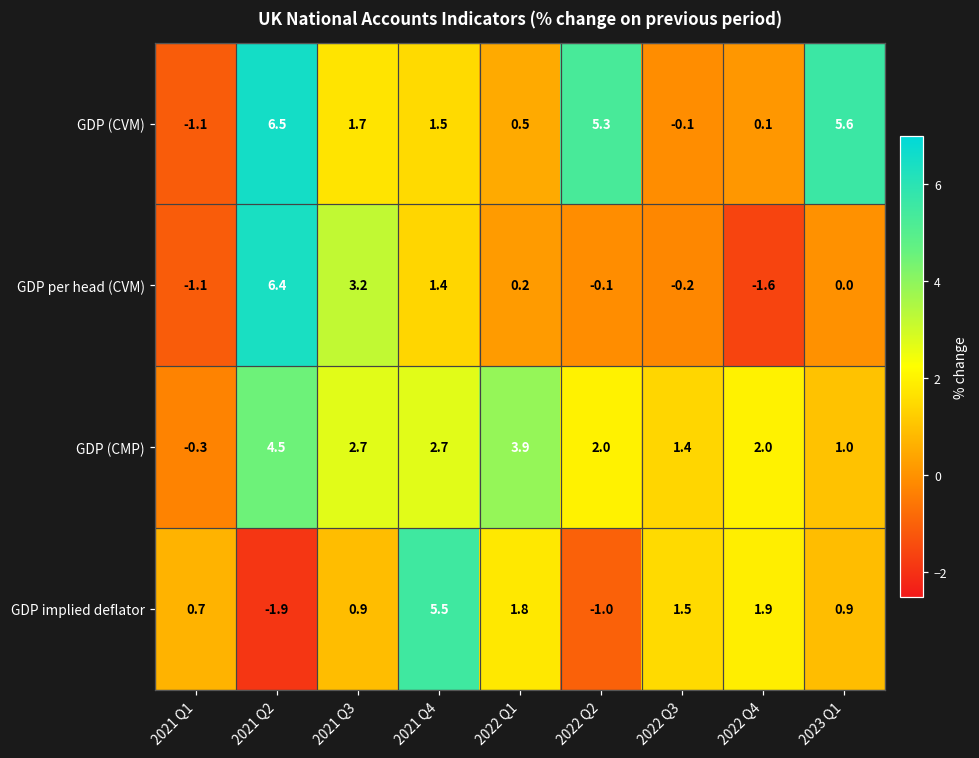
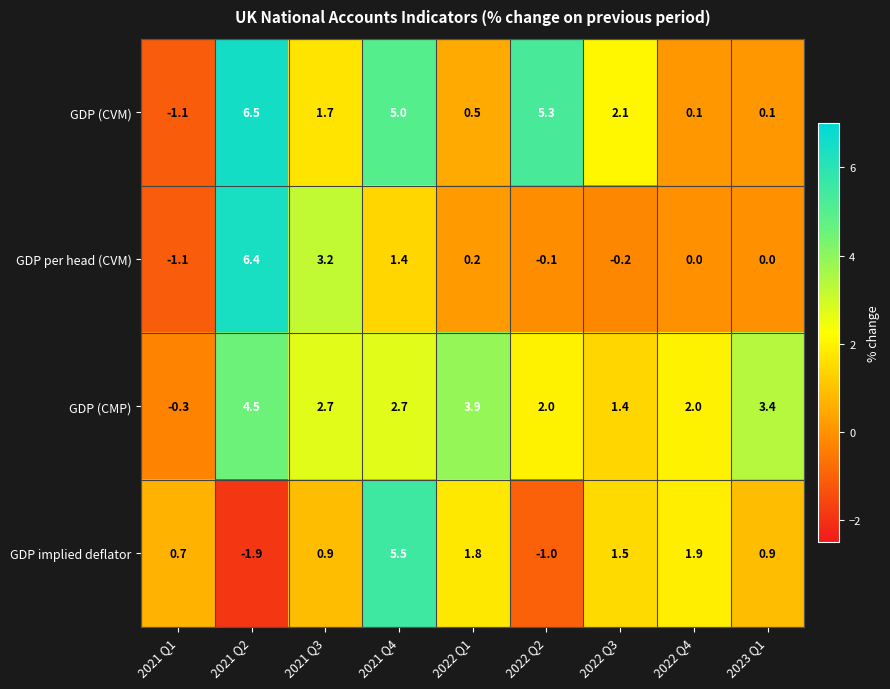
  {
    "GDP (CVM)": {
      "2021 Q1": -1.1,
      "2021 Q2": 6.5,
      "2021 Q3": 1.7,
-     "2021 Q4": 1.5,
+     "2021 Q4": 5.0,
      "2022 Q1": 0.5,
      "2022 Q2": 5.3,
-     "2022 Q3": -0.1,
+     "2022 Q3": 2.1,
      "2022 Q4": 0.1,
-     "2023 Q1": 5.6
+     "2023 Q1": 0.1
    },
    "GDP per head (CVM)": {
      "2021 Q1": -1.1,
      "2021 Q2": 6.4,
      "2021 Q3": 3.2,
      "2021 Q4": 1.4,
      "2022 Q1": 0.2,
      "2022 Q2": -0.1,
      "2022 Q3": -0.2,
-     "2022 Q4": -1.6,
+     "2022 Q4": 0.0,
      "2023 Q1": 0.0
    },
    "GDP (CMP)": {
      "2021 Q1": -0.3,
      "2021 Q2": 4.5,
      "2021 Q3": 2.7,
      "2021 Q4": 2.7,
      "2022 Q1": 3.9,
      "2022 Q2": 2.0,
      "2022 Q3": 1.4,
      "2022 Q4": 2.0,
-     "2023 Q1": 1.0
+     "2023 Q1": 3.4
    },
    "GDP implied deflator": {
      "2021 Q1": 0.7,
      "2021 Q2": -1.9,
      "2021 Q3": 0.9,
      "2021 Q4": 5.5,
      "2022 Q1": 1.8,
      "2022 Q2": -1.0,
      "2022 Q3": 1.5,
      "2022 Q4": 1.9,
      "2023 Q1": 0.9
    }
  }
